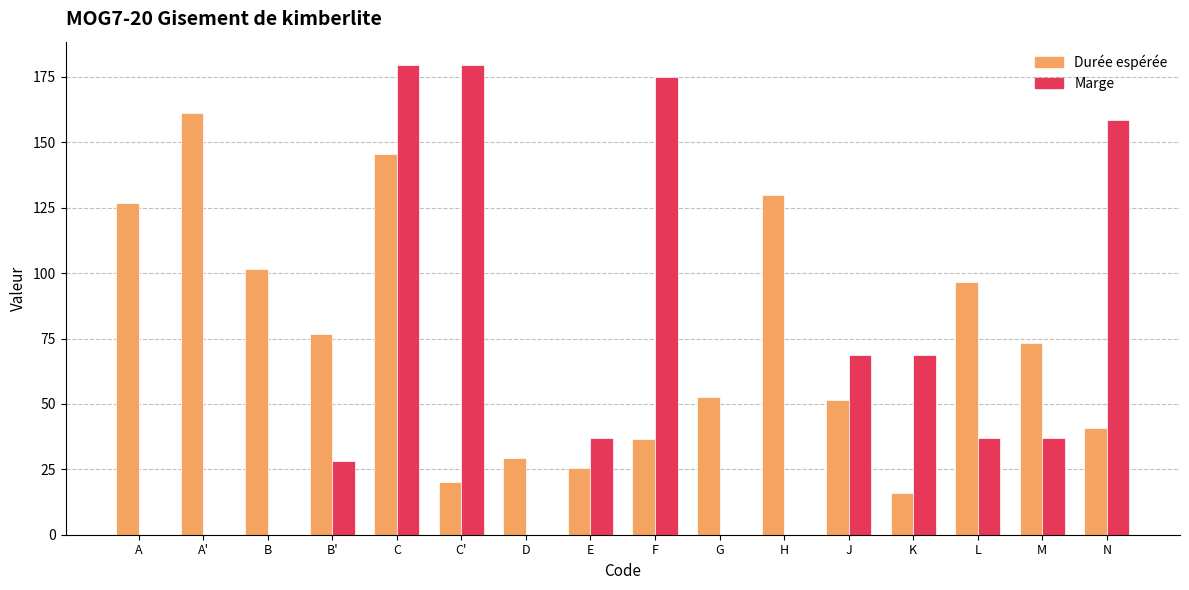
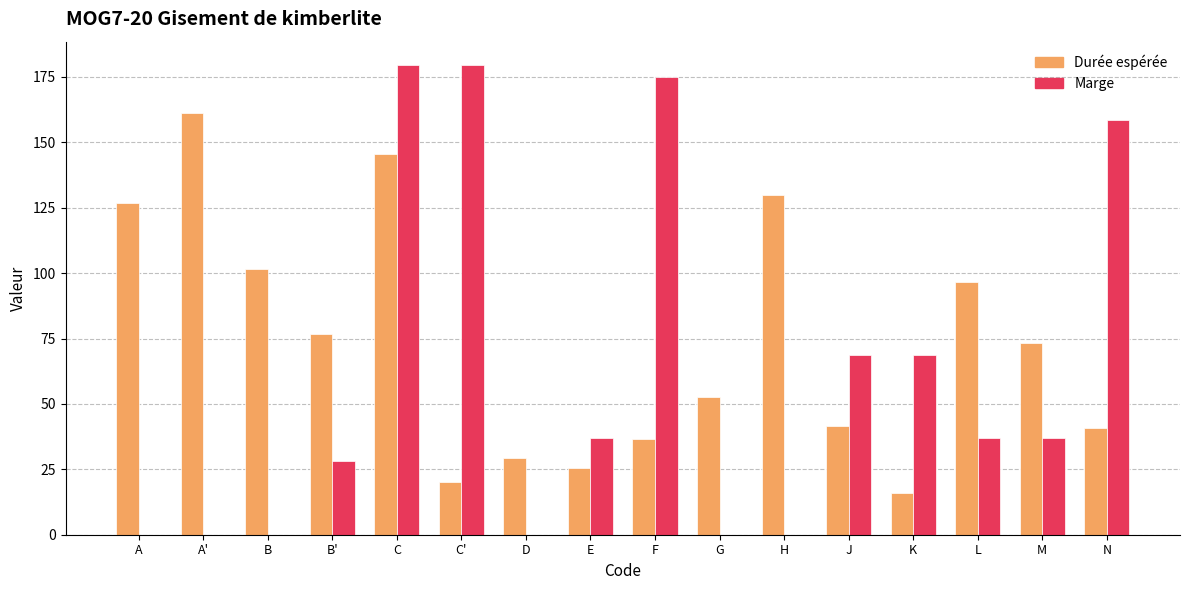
  {
    "Durée espérée": {
      "A": 127,
      "A'": 161,
      "B": 102,
      "B'": 77,
      "C": 146,
      "C'": 20,
      "D": 29,
      "E": 26,
      "F": 37,
      "G": 53,
      "H": 130,
-     "J": 51,
+     "J": 42,
      "K": 16,
      "L": 97,
      "M": 73,
      "N": 41
    },
    "Marge": {
      "B'": 28,
      "C": 180,
      "C'": 180,
      "E": 37,
      "F": 175,
      "H": 0,
      "J": 69,
      "K": 69,
      "L": 37,
      "M": 37,
      "N": 159
    }
  }
